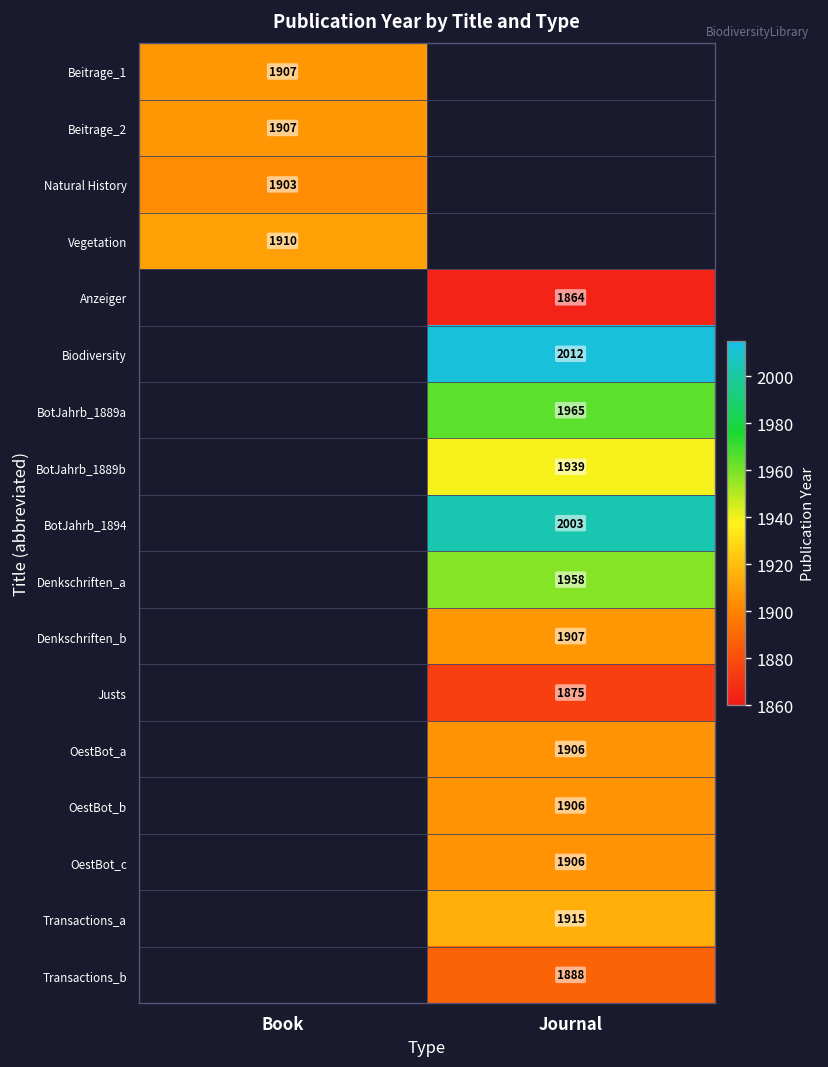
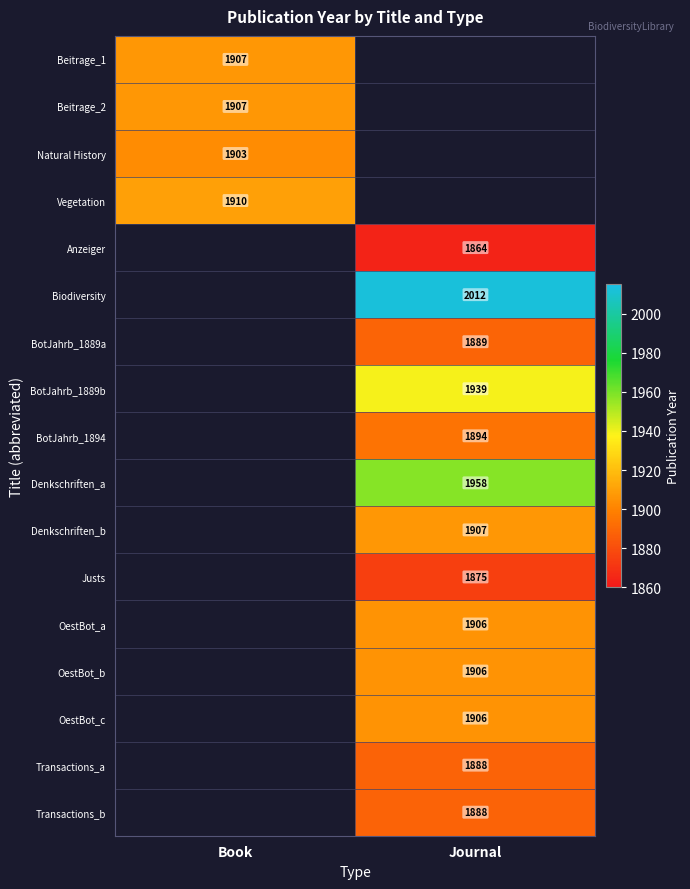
  {
    "BotJahrb_1889a": {
-     "Journal": 1965
+     "Journal": 1889
    },
    "BotJahrb_1894": {
-     "Journal": 2003
+     "Journal": 1894
    },
    "Transactions_a": {
-     "Journal": 1915
+     "Journal": 1888
    }
  }
